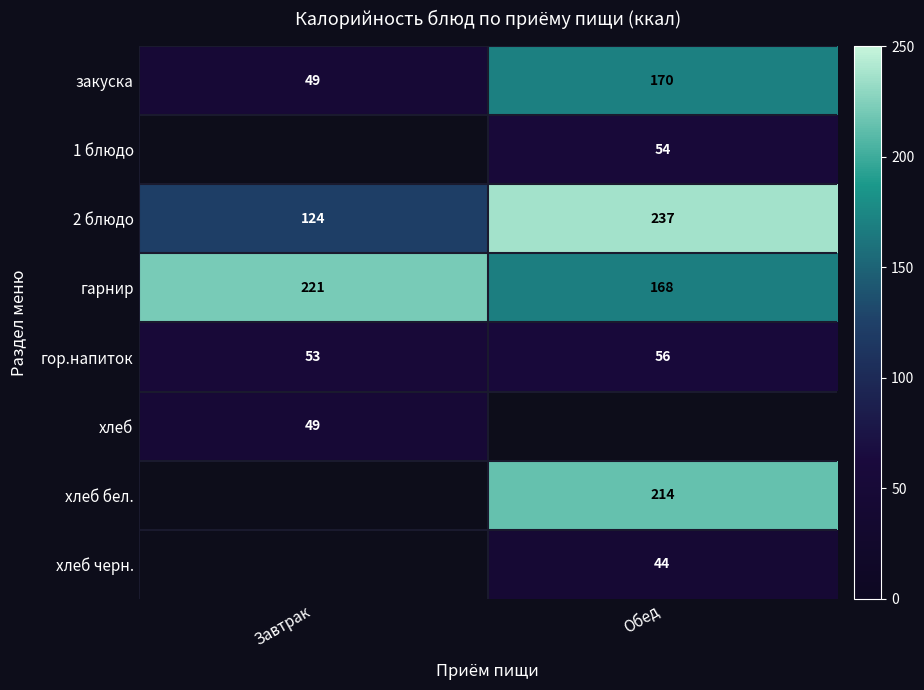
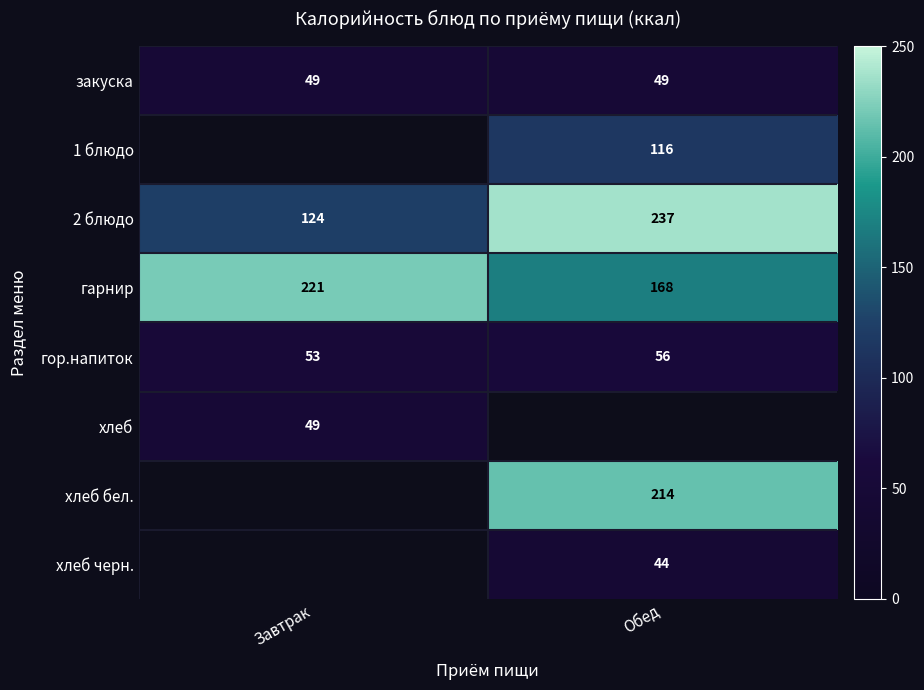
  {
    "закуска": {
      "Завтрак": 49,
-     "Обед": 170
+     "Обед": 49
    },
    "1 блюдо": {
-     "Обед": 54
+     "Обед": 116
    },
    "2 блюдо": {
      "Завтрак": 124,
      "Обед": 237
    },
    "гарнир": {
      "Завтрак": 221,
      "Обед": 168
    },
    "гор.напиток": {
      "Завтрак": 53,
      "Обед": 56
    },
    "хлеб": {
      "Завтрак": 49
    },
    "хлеб бел.": {
      "Обед": 214
    },
    "хлеб черн.": {
      "Обед": 44
    }
  }
